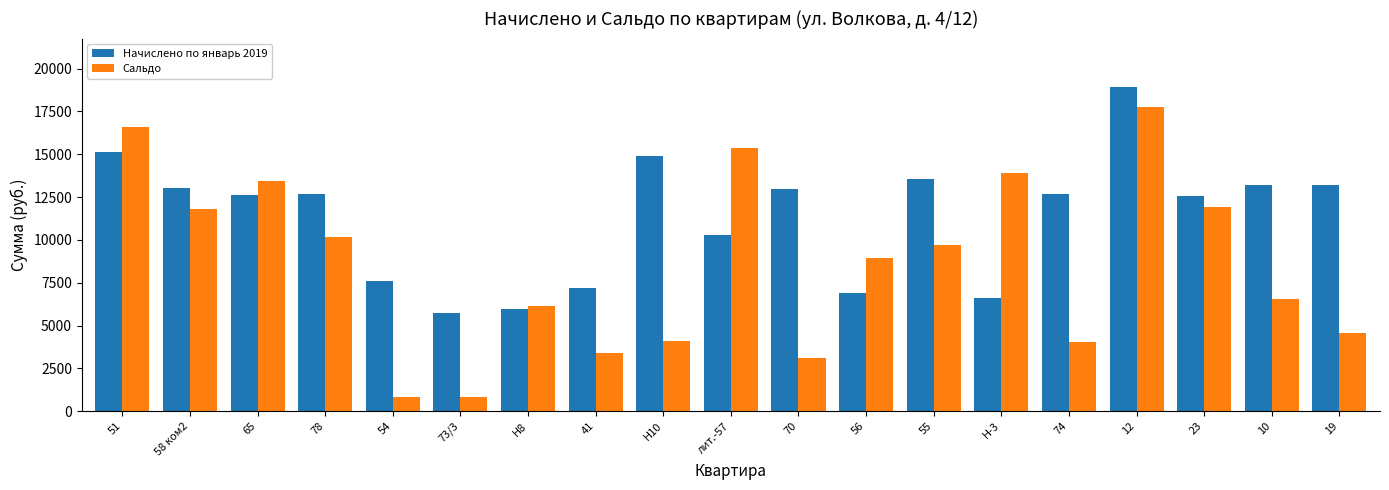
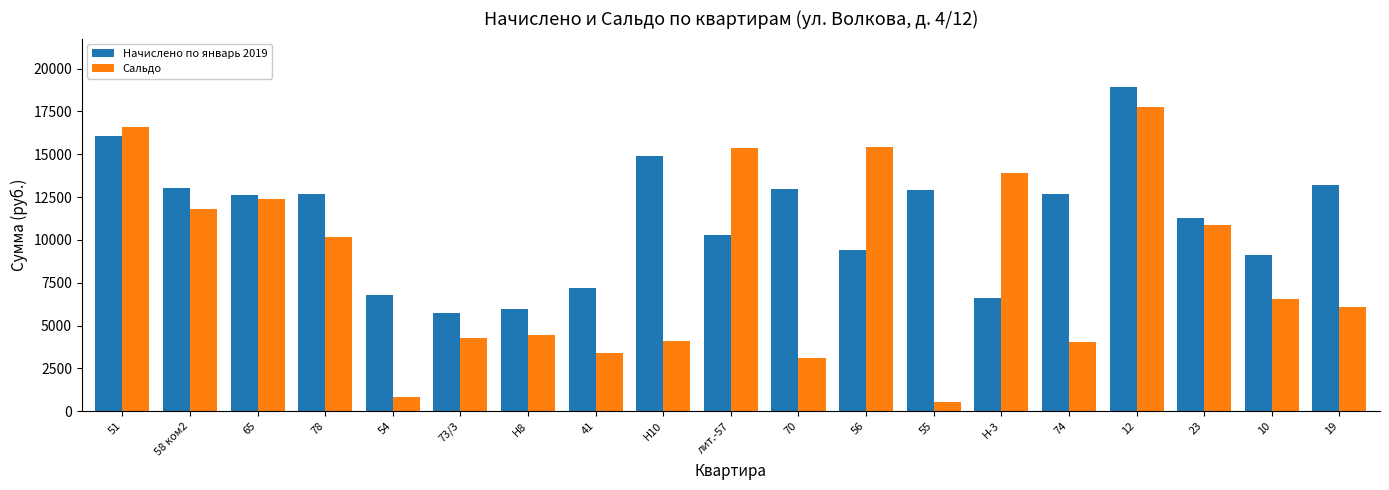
  {
    "Начислено по январь 2019": {
-     "51": 15100,
+     "51": 16100,
      "58 ком2": 13000,
      "65": 12600,
      "78": 12700,
-     "54": 7600,
+     "54": 6800,
      "73/3": 5700,
      "Н8": 6000,
      "41": 7200,
      "Н10": 14900,
      "лит.-57": 10300,
      "70": 13000,
-     "56": 6900,
-     "55": 13600,
+     "56": 9400,
+     "55": 12900,
      "Н-3": 6600,
      "74": 12700,
      "12": 18900,
-     "23": 12500,
-     "10": 13200,
+     "23": 11300,
+     "10": 9100,
      "19": 13200
    },
    "Сальдо": {
      "51": 16600,
      "58 ком2": 11800,
-     "65": 13400,
+     "65": 12400,
      "78": 10200,
      "54": 800,
-     "73/3": 800,
-     "Н8": 6100,
+     "73/3": 4300,
+     "Н8": 4500,
      "41": 3400,
      "Н10": 4100,
      "лит.-57": 15300,
      "70": 3100,
-     "56": 8900,
-     "55": 9700,
+     "56": 15400,
+     "55": 500,
      "Н-3": 13900,
      "74": 4000,
      "12": 17800,
-     "23": 11900,
+     "23": 10900,
      "10": 6600,
-     "19": 4600
+     "19": 6100
    }
  }
